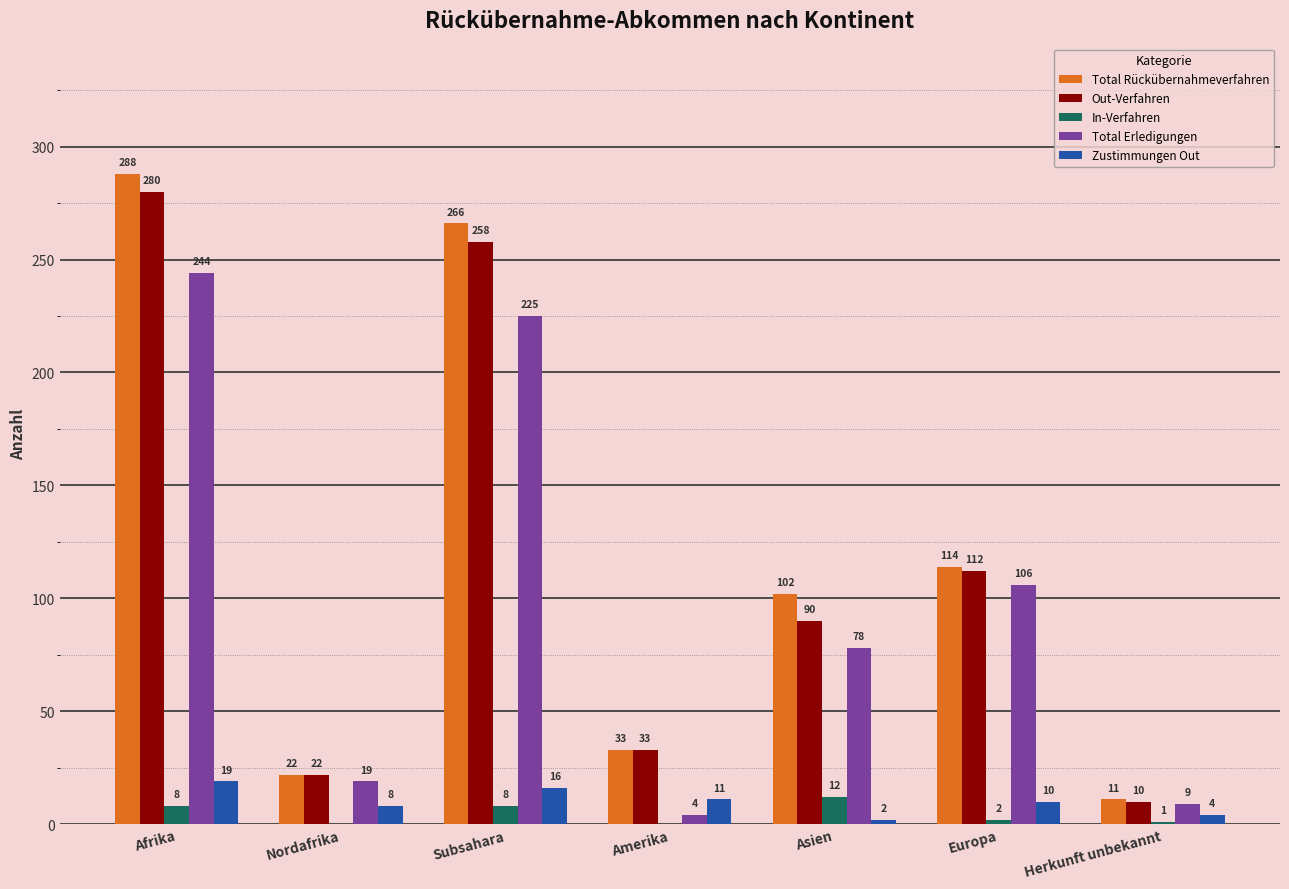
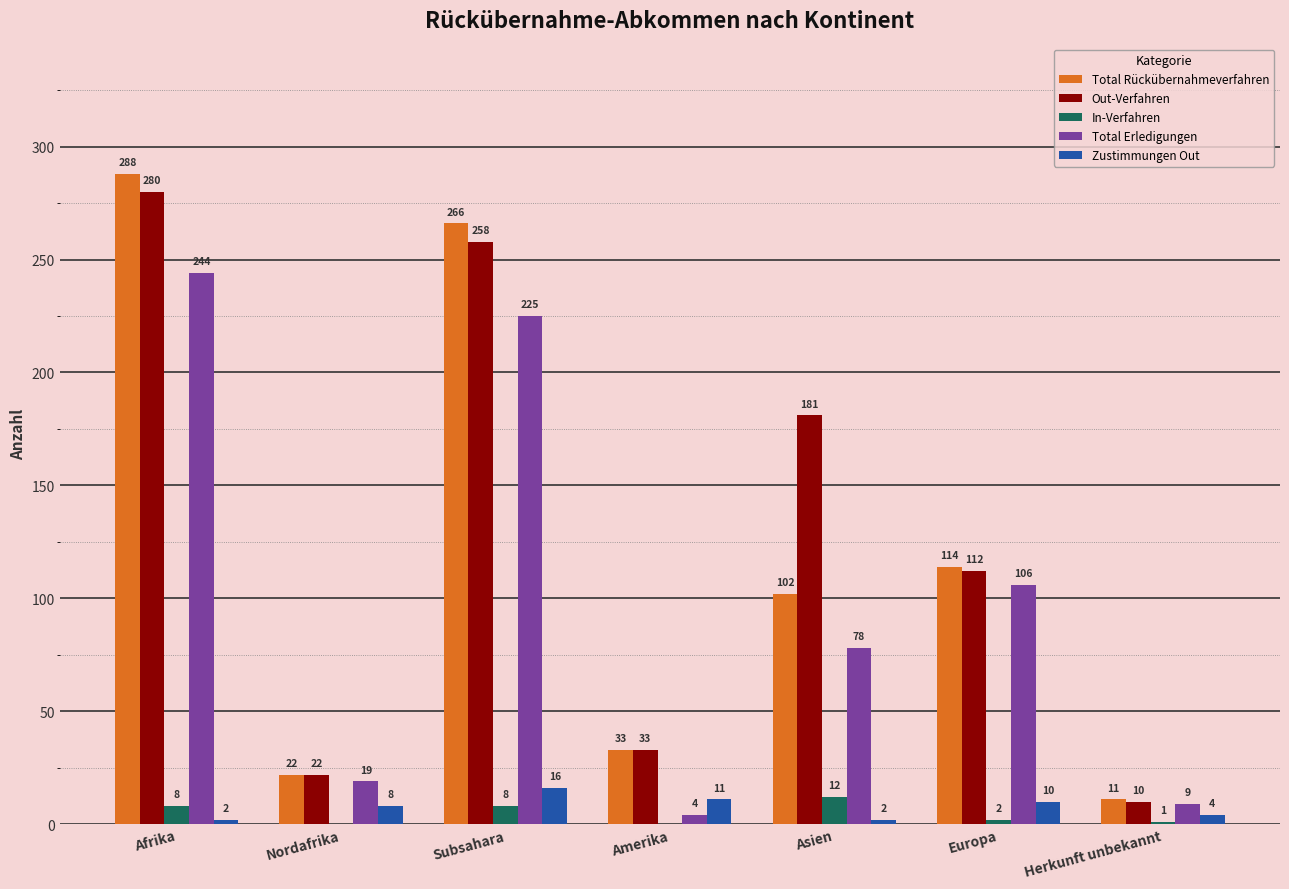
  {
    "Total Rückübernahmeverfahren": {
      "Afrika": 288,
      "Nordafrika": 22,
      "Subsahara": 266,
      "Amerika": 33,
      "Asien": 102,
      "Europa": 114,
      "Herkunft unbekannt": 11
    },
    "Out-Verfahren": {
      "Afrika": 280,
      "Nordafrika": 22,
      "Subsahara": 258,
      "Amerika": 33,
-     "Asien": 90,
+     "Asien": 181,
      "Europa": 112,
      "Herkunft unbekannt": 10
    },
    "In-Verfahren": {
      "Afrika": 8,
      "Subsahara": 8,
      "Asien": 12,
      "Europa": 2,
      "Herkunft unbekannt": 1
    },
    "Total Erledigungen": {
      "Afrika": 244,
      "Nordafrika": 19,
      "Subsahara": 225,
      "Amerika": 4,
      "Asien": 78,
      "Europa": 106,
      "Herkunft unbekannt": 9
    },
    "Zustimmungen Out": {
-     "Afrika": 19,
+     "Afrika": 2,
      "Nordafrika": 8,
      "Subsahara": 16,
      "Amerika": 11,
      "Asien": 2,
      "Europa": 10,
      "Herkunft unbekannt": 4
    }
  }
